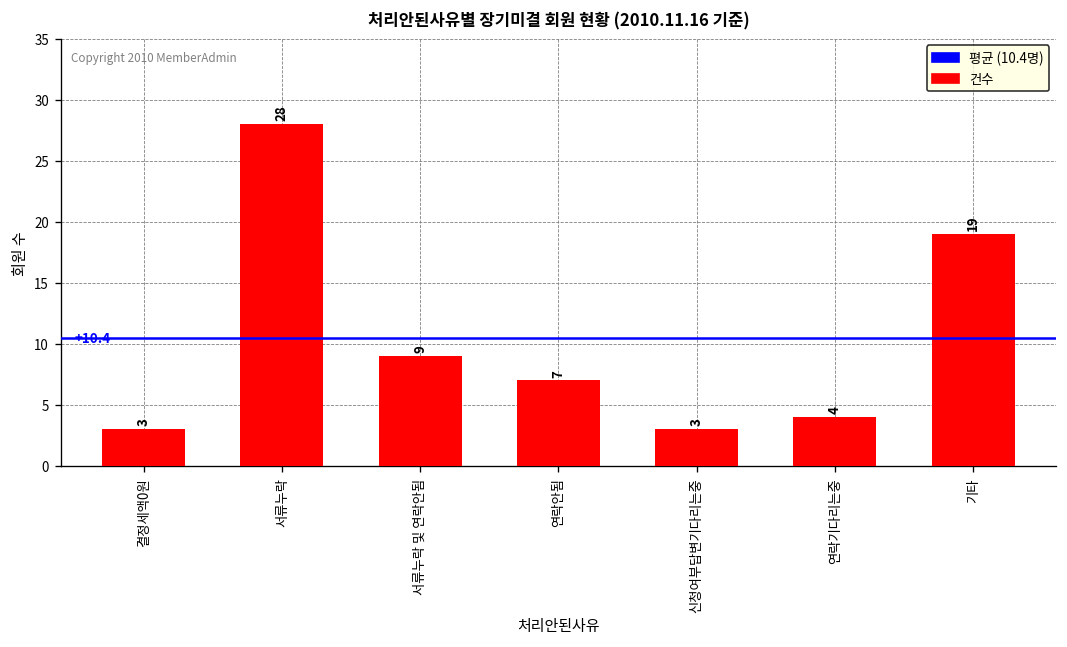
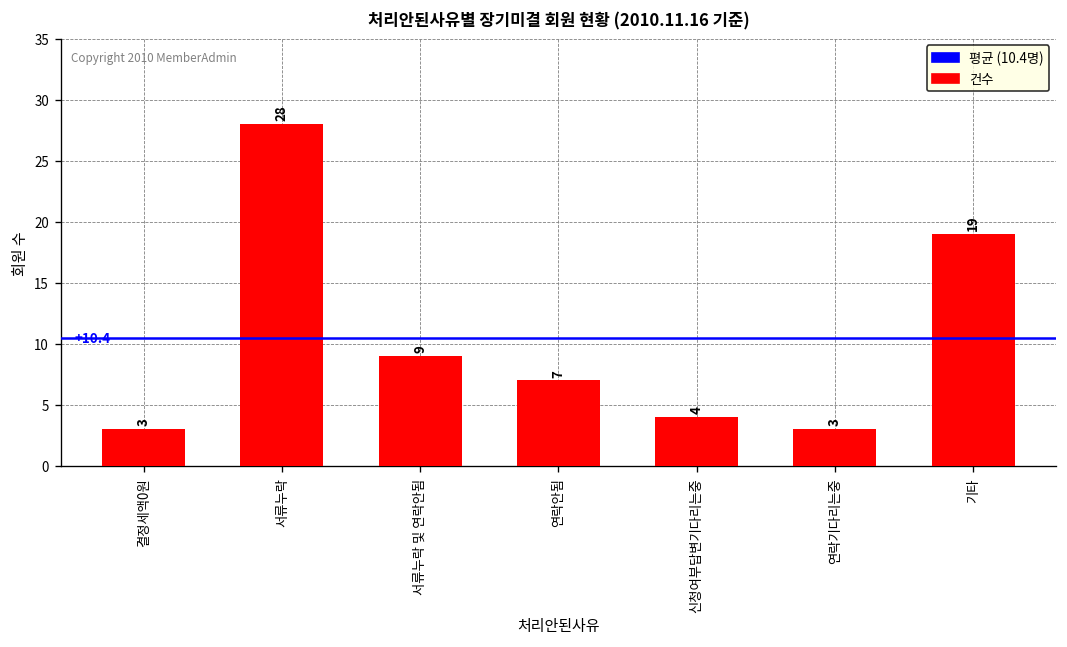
  {
    "결정세액0원": 3,
    "서류누락": 28,
    "서류누락 및 연락안됨": 9,
    "연락안됨": 7,
-   "신청여부답변기다리는중": 3,
-   "연락기다리는중": 4,
+   "신청여부답변기다리는중": 4,
+   "연락기다리는중": 3,
    "기타": 19
  }
